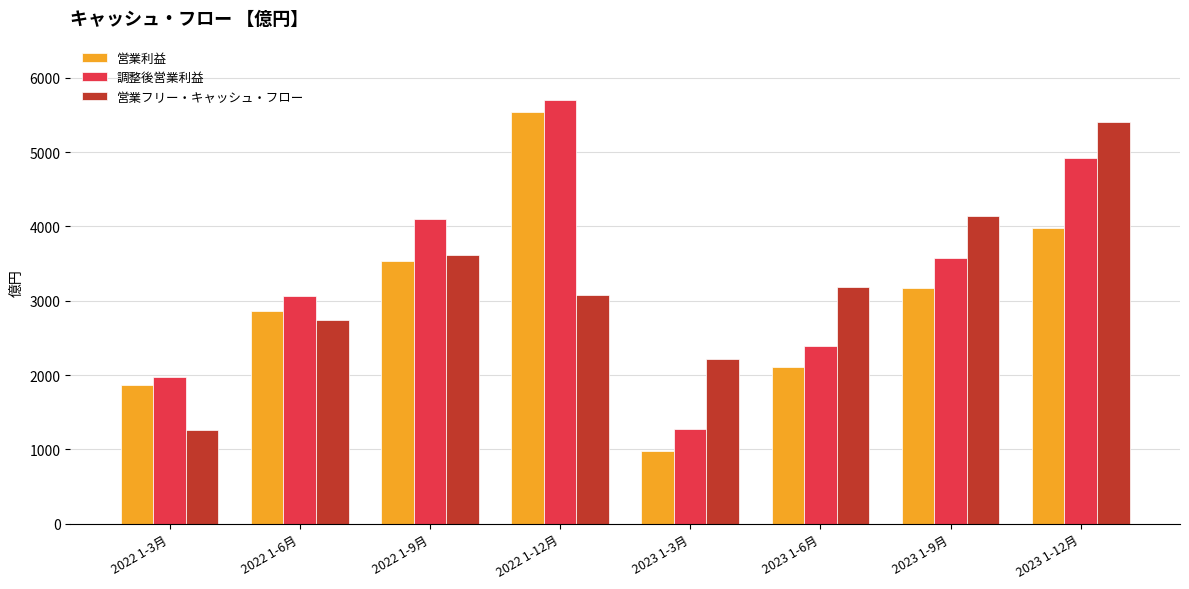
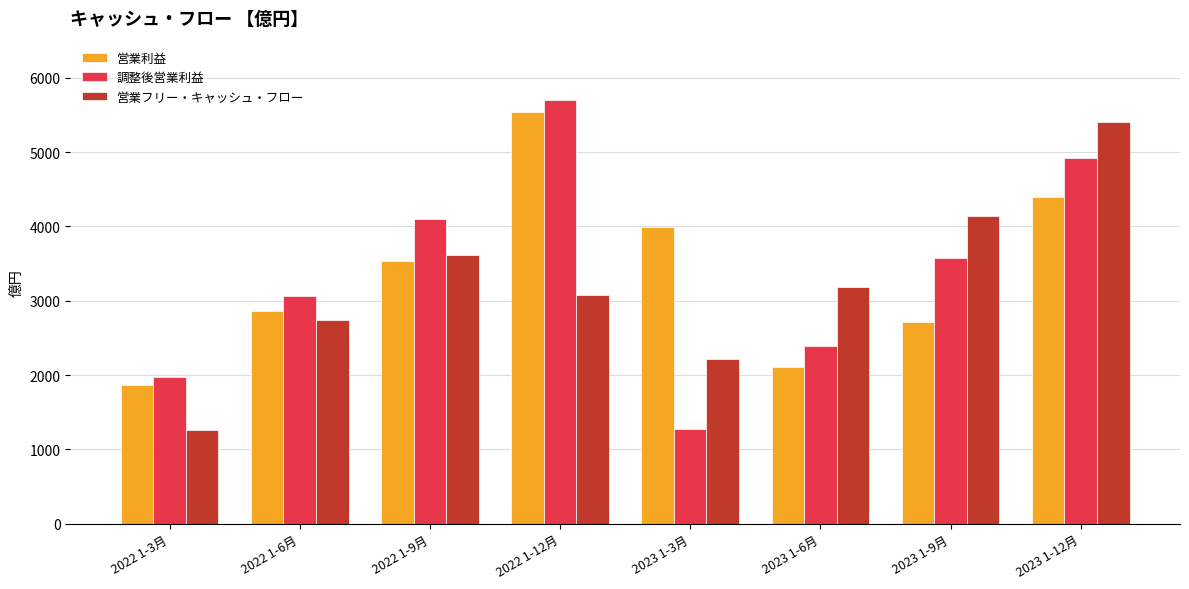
  {
    "営業利益": {
      "2022 1-3月": 1900,
      "2022 1-6月": 2900,
      "2022 1-9月": 3500,
      "2022 1-12月": 5500,
-     "2023 1-3月": 1000,
+     "2023 1-3月": 4000,
      "2023 1-6月": 2100,
-     "2023 1-9月": 3200,
-     "2023 1-12月": 4000
+     "2023 1-9月": 2700,
+     "2023 1-12月": 4400
    }
  }
